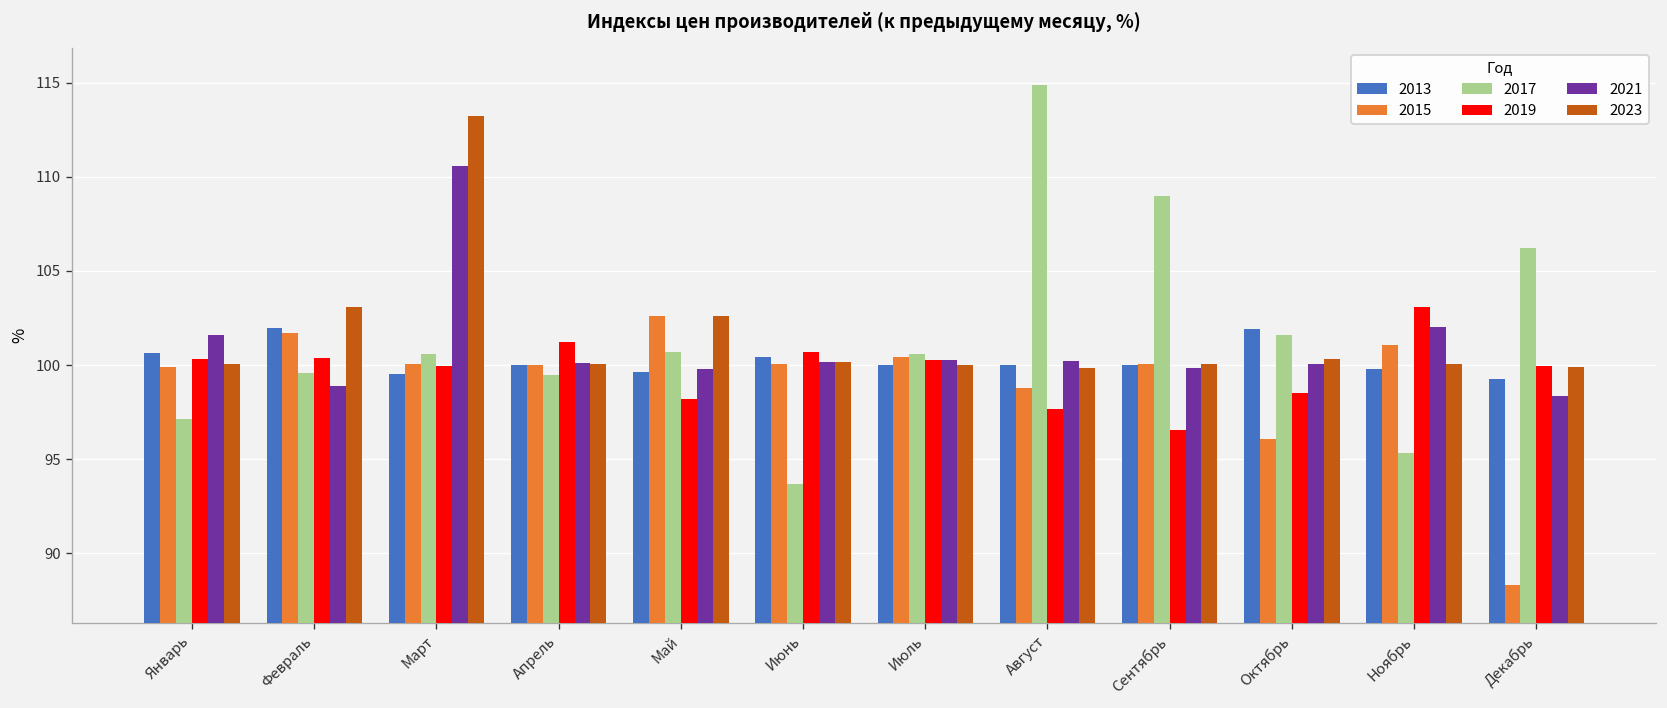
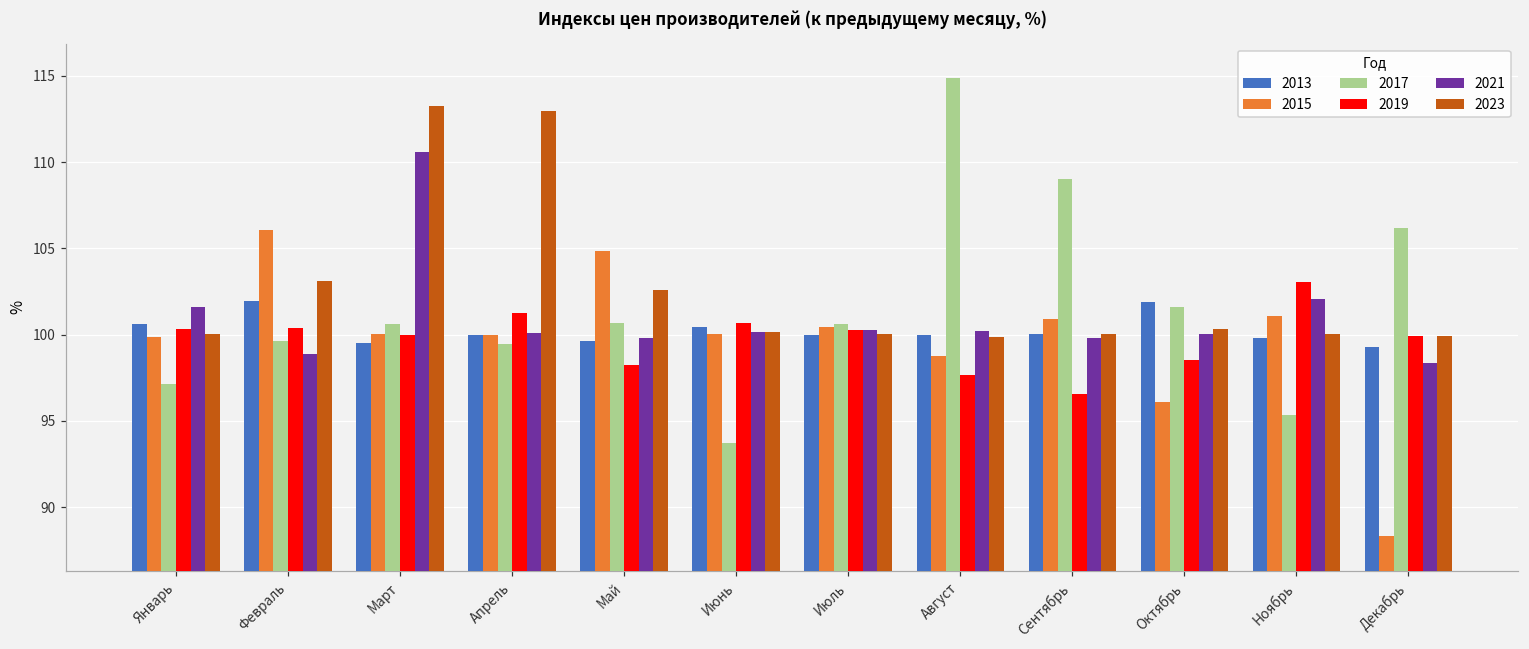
  {
    "2013": {
      "Январь": 100.6,
      "Февраль": 101.9,
      "Март": 99.5,
      "Апрель": 100.0,
      "Май": 99.6,
      "Июнь": 100.4,
      "Июль": 100.0,
      "Август": 100.0,
      "Сентябрь": 100.0,
      "Октябрь": 101.9,
      "Ноябрь": 99.8,
      "Декабрь": 99.3
    },
    "2015": {
      "Январь": 99.9,
-     "Февраль": 101.7,
+     "Февраль": 106.1,
      "Март": 100.0,
      "Апрель": 100.0,
-     "Май": 102.6,
+     "Май": 104.9,
      "Июнь": 100.1,
      "Июль": 100.4,
      "Август": 98.8,
-     "Сентябрь": 100.1,
+     "Сентябрь": 100.9,
      "Октябрь": 96.1,
      "Ноябрь": 101.1,
      "Декабрь": 88.3
    },
    "2017": {
      "Январь": 97.1,
      "Февраль": 99.6,
      "Март": 100.6,
      "Апрель": 99.5,
      "Май": 100.7,
      "Июнь": 93.7,
      "Июль": 100.6,
      "Август": 114.9,
      "Сентябрь": 109.0,
      "Октябрь": 101.6,
      "Ноябрь": 95.3,
      "Декабрь": 106.2
    },
    "2019": {
      "Январь": 100.3,
      "Февраль": 100.4,
      "Март": 100.0,
      "Апрель": 101.2,
      "Май": 98.2,
      "Июнь": 100.7,
      "Июль": 100.3,
      "Август": 97.7,
      "Сентябрь": 96.6,
      "Октябрь": 98.5,
      "Ноябрь": 103.1,
      "Декабрь": 99.9
    },
    "2021": {
      "Январь": 101.6,
      "Февраль": 98.9,
      "Март": 110.6,
      "Апрель": 100.1,
      "Май": 99.8,
      "Июнь": 100.1,
      "Июль": 100.3,
      "Август": 100.2,
      "Сентябрь": 99.8,
      "Октябрь": 100.0,
      "Ноябрь": 102.0,
      "Декабрь": 98.4
    },
    "2023": {
      "Январь": 100.1,
      "Февраль": 103.1,
      "Март": 113.2,
-     "Апрель": 100.1,
+     "Апрель": 112.9,
      "Май": 102.6,
      "Июнь": 100.1,
      "Июль": 100.0,
      "Август": 99.9,
      "Сентябрь": 100.1,
      "Октябрь": 100.3,
      "Ноябрь": 100.0,
      "Декабрь": 99.9
    }
  }
